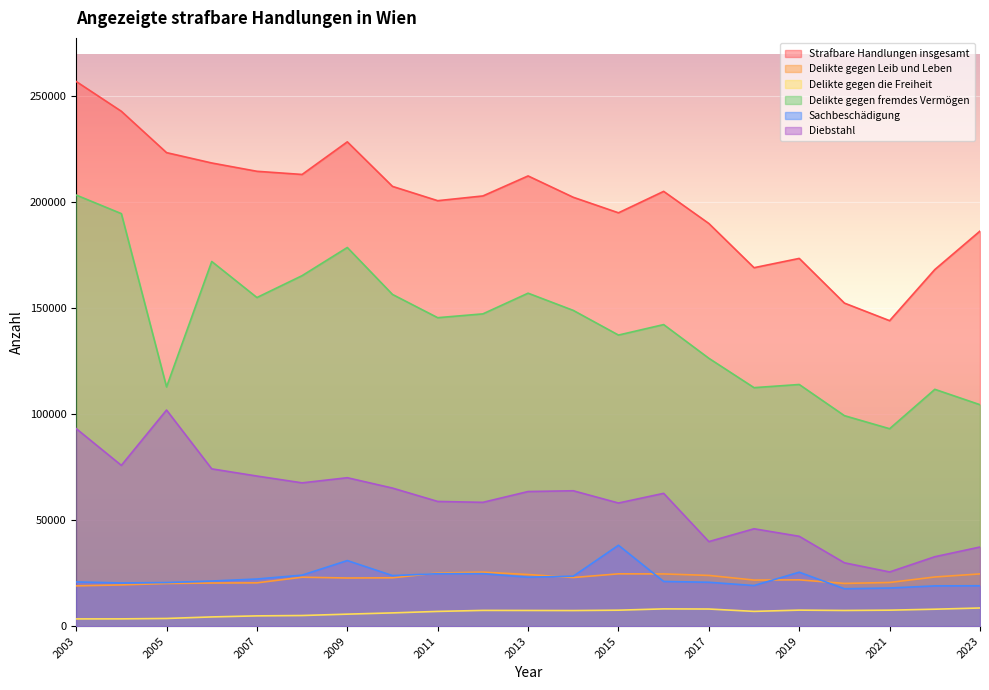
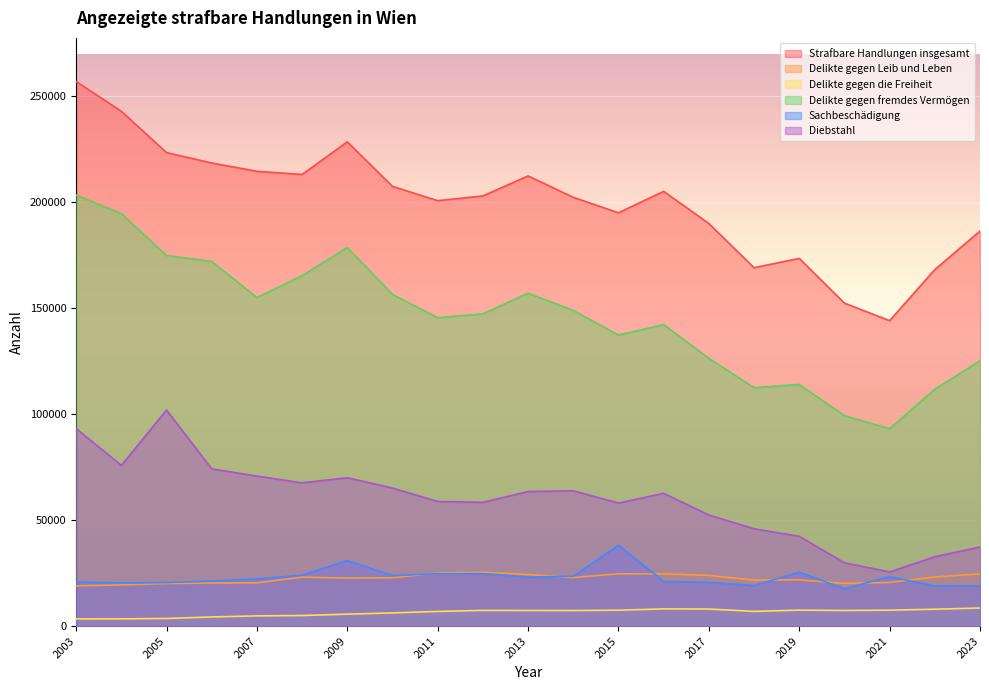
  {
    "Delikte gegen fremdes Vermögen": {
      "2003": 203000,
-     "2005": 113000,
+     "2005": 175000,
      "2007": 155000,
      "2009": 179000,
      "2011": 146000,
      "2013": 157000,
      "2015": 137000,
      "2017": 126000,
      "2019": 114000,
      "2021": 93000,
-     "2023": 105000
+     "2023": 125000
    },
    "Sachbeschädigung": {
      "2003": 21000,
      "2007": 22000,
      "2009": 31000,
      "2013": 23000,
      "2015": 38000,
      "2017": 21000,
      "2019": 25000,
-     "2021": 18000,
+     "2021": 23000,
      "2023": 19000
    },
    "Diebstahl": {
      "2003": 93000,
      "2005": 102000,
      "2007": 71000,
      "2009": 70000,
      "2011": 59000,
      "2013": 64000,
      "2015": 58000,
-     "2017": 40000,
+     "2017": 52000,
      "2019": 42000,
      "2021": 26000,
      "2023": 37000
    }
  }
